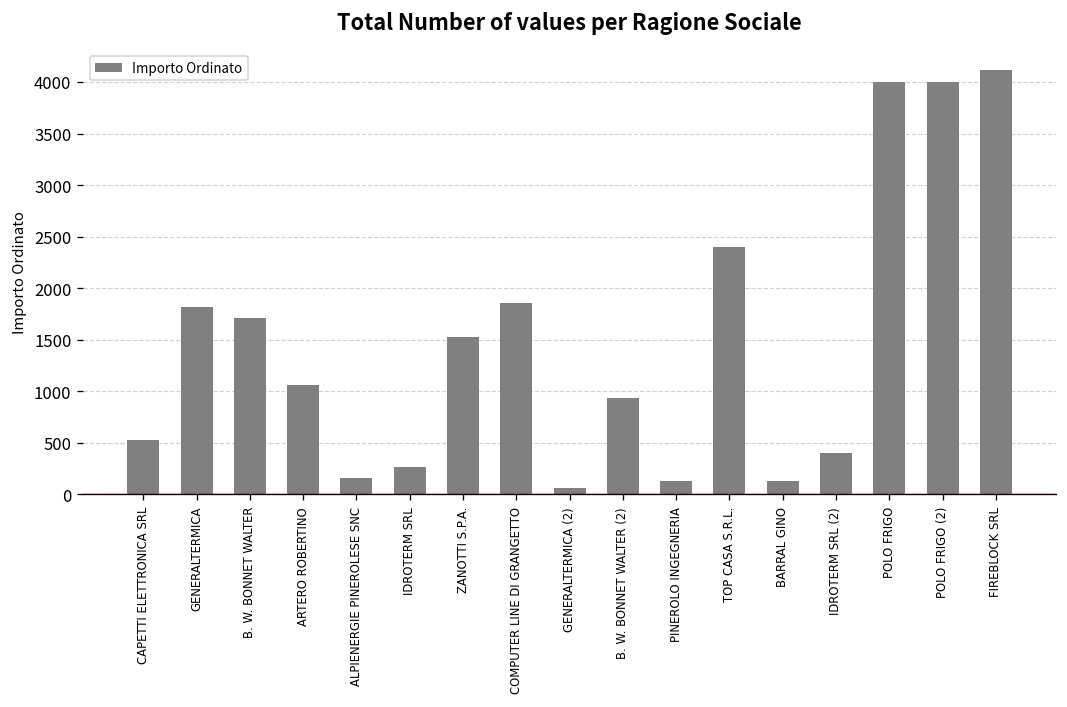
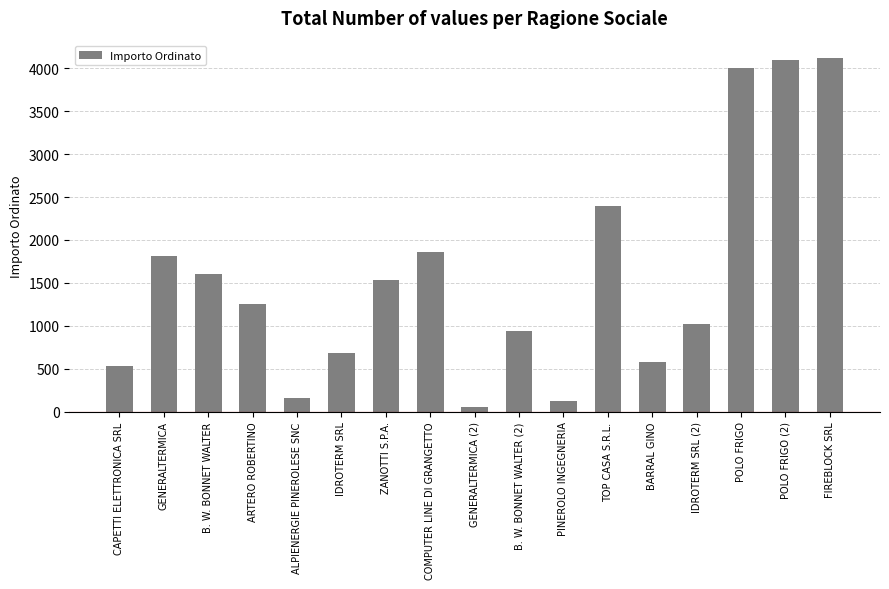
  {
    "CAPETTI ELETTRONICA SRL": 500,
    "GENERALTERMICA": 1800,
-   "B. W. BONNET WALTER": 1700,
-   "ARTERO ROBERTINO": 1100,
+   "B. W. BONNET WALTER": 1600,
+   "ARTERO ROBERTINO": 1300,
    "ALPIENERGIE PINEROLESE SNC": 200,
-   "IDROTERM SRL": 300,
+   "IDROTERM SRL": 700,
    "ZANOTTI S.P.A.": 1500,
    "COMPUTER LINE DI GRANGETTO": 1900,
    "GENERALTERMICA (2)": 100,
    "B. W. BONNET WALTER (2)": 900,
    "PINEROLO INGEGNERIA": 100,
    "TOP CASA S.R.L.": 2400,
-   "BARRAL GINO": 100,
-   "IDROTERM SRL (2)": 400,
+   "BARRAL GINO": 600,
+   "IDROTERM SRL (2)": 1000,
    "POLO FRIGO": 4000,
-   "POLO FRIGO (2)": 4000,
+   "POLO FRIGO (2)": 4100,
    "FIREBLOCK SRL": 4100
  }
